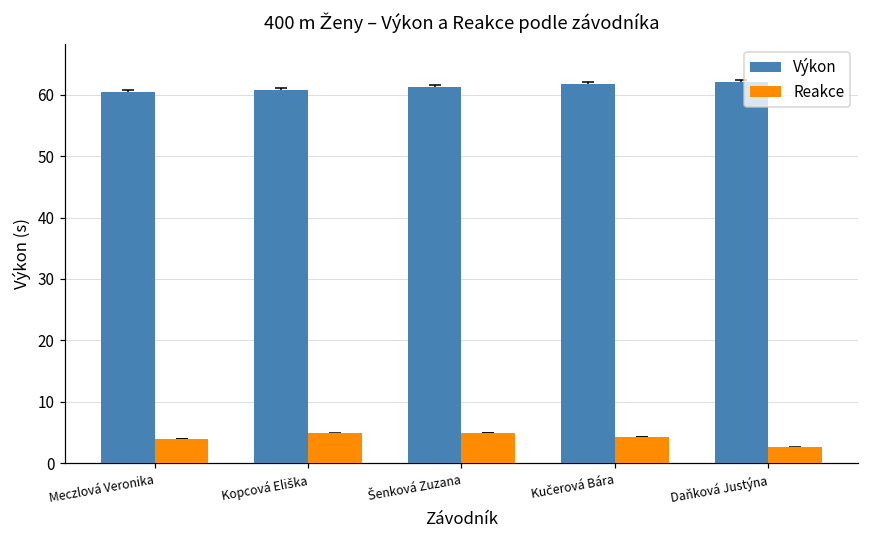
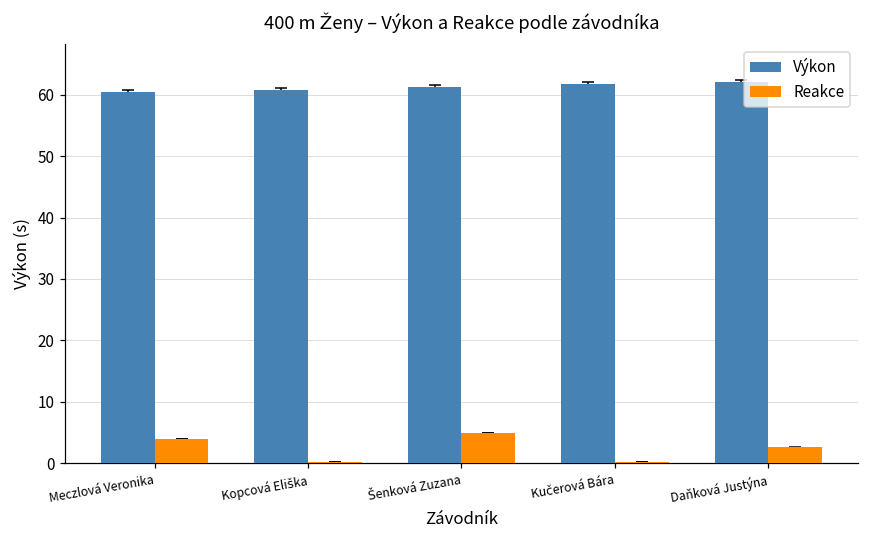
  {
    "Výkon": {
      "Meczlová Veronika": 60,
      "Kopcová Eliška": 61,
      "Šenková Zuzana": 61,
      "Kučerová Bára": 62,
      "Daňková Justýna": 62
    },
    "Reakce": {
      "Meczlová Veronika": 4,
-     "Kopcová Eliška": 5,
+     "Kopcová Eliška": 0,
      "Šenková Zuzana": 5,
-     "Kučerová Bára": 4,
+     "Kučerová Bára": 0,
      "Daňková Justýna": 3
    }
  }
